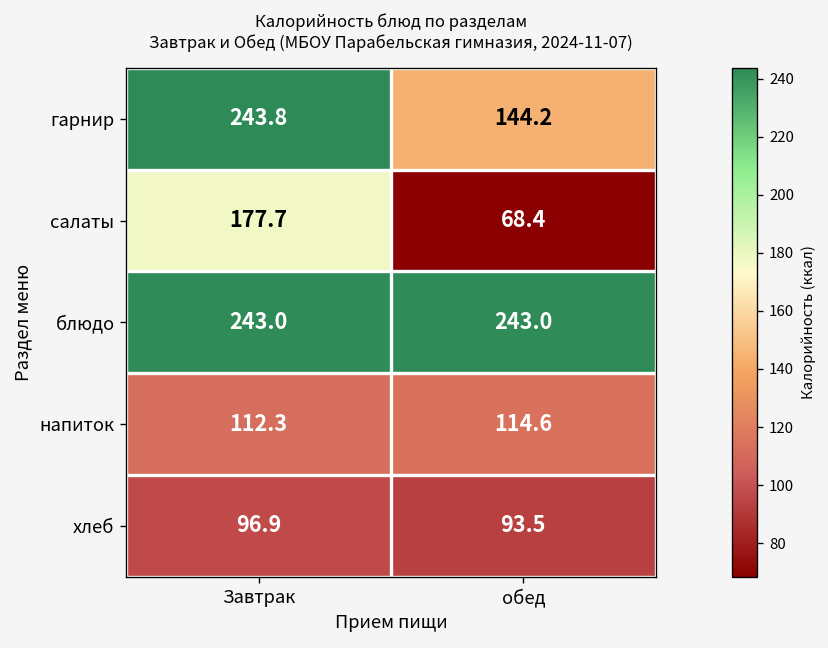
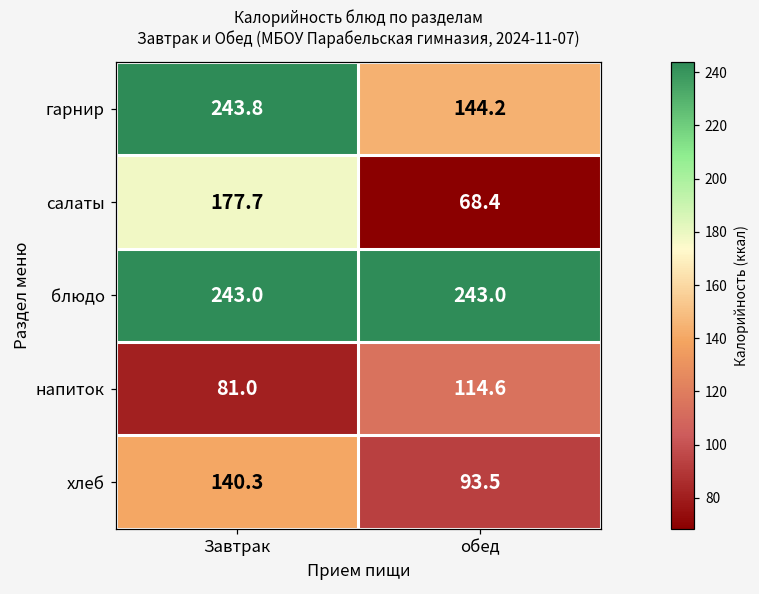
  {
    "гарнир": {
      "Завтрак": 243.8,
      "обед": 144.2
    },
    "салаты": {
      "Завтрак": 177.7,
      "обед": 68.4
    },
    "блюдо": {
      "Завтрак": 243.0,
      "обед": 243.0
    },
    "напиток": {
-     "Завтрак": 112.3,
+     "Завтрак": 81.0,
      "обед": 114.6
    },
    "хлеб": {
-     "Завтрак": 96.9,
+     "Завтрак": 140.3,
      "обед": 93.5
    }
  }
